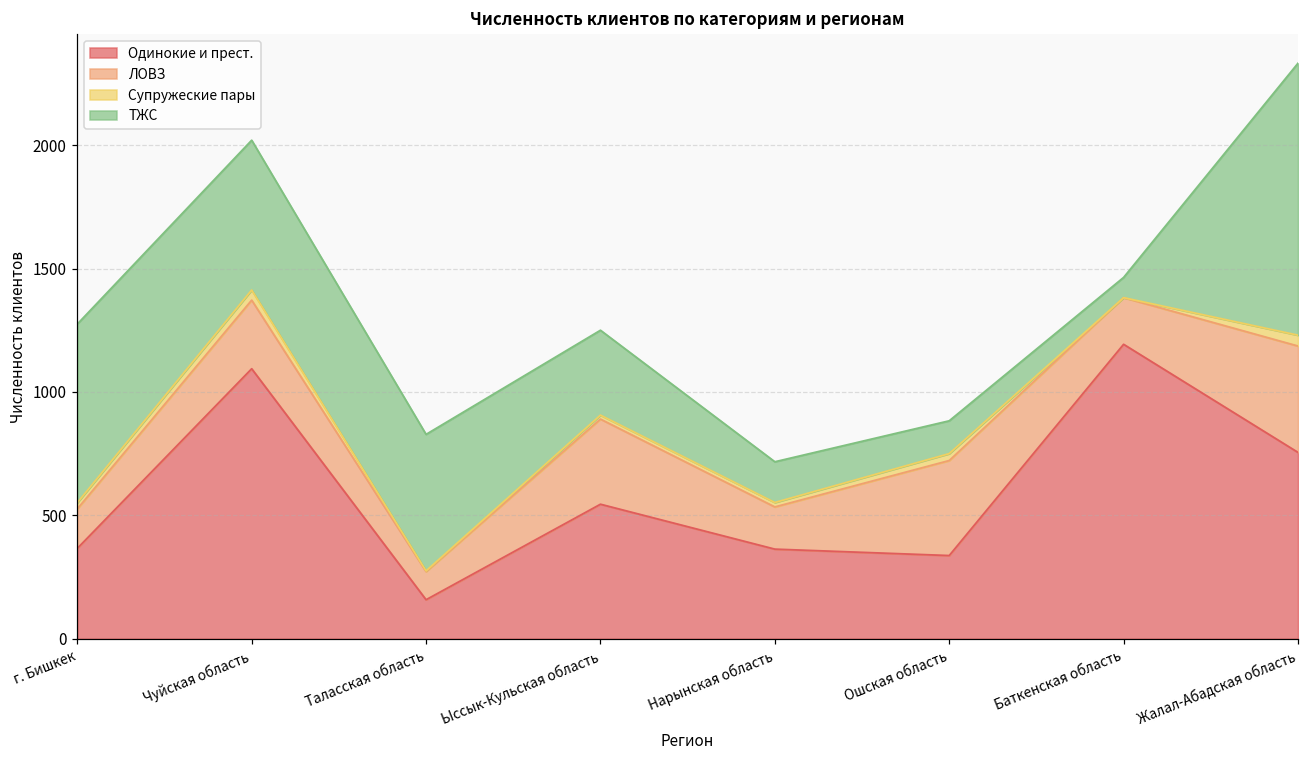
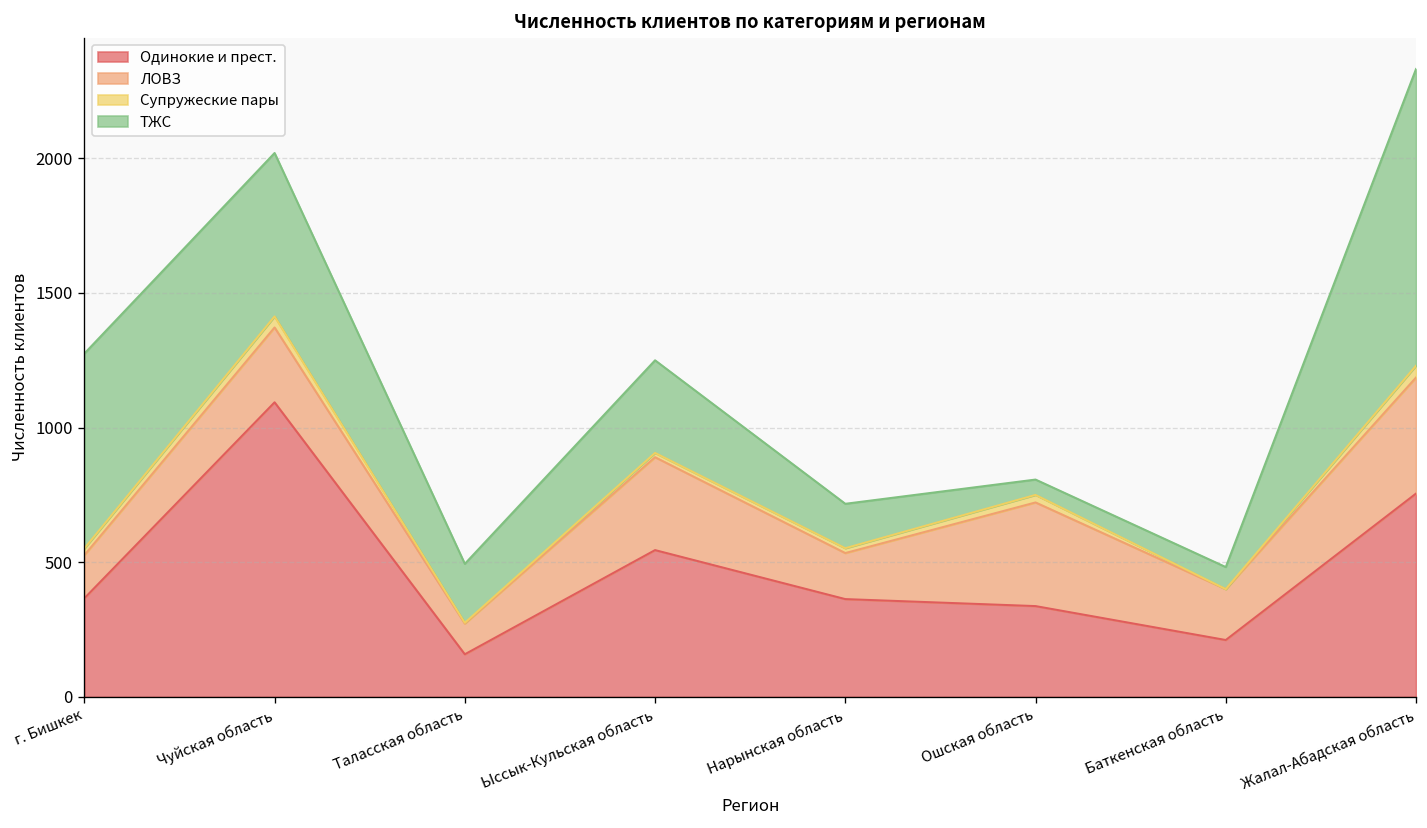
  {
    "Одинокие и прест.": {
      "г. Бишкек": 370,
      "Чуйская область": 1090,
      "Таласская область": 160,
      "Ыссык-Кульская область": 550,
      "Нарынская область": 360,
      "Ошская область": 340,
-     "Баткенская область": 1190,
+     "Баткенская область": 210,
      "Жалал-Абадская область": 760
    },
    "ТЖС": {
      "г. Бишкек": 720,
      "Чуйская область": 610,
-     "Таласская область": 550,
+     "Таласская область": 220,
      "Ыссык-Кульская область": 340,
      "Нарынская область": 170,
-     "Ошская область": 130,
+     "Ошская область": 60,
      "Баткенская область": 80,
      "Жалал-Абадская область": 1100
    }
  }
